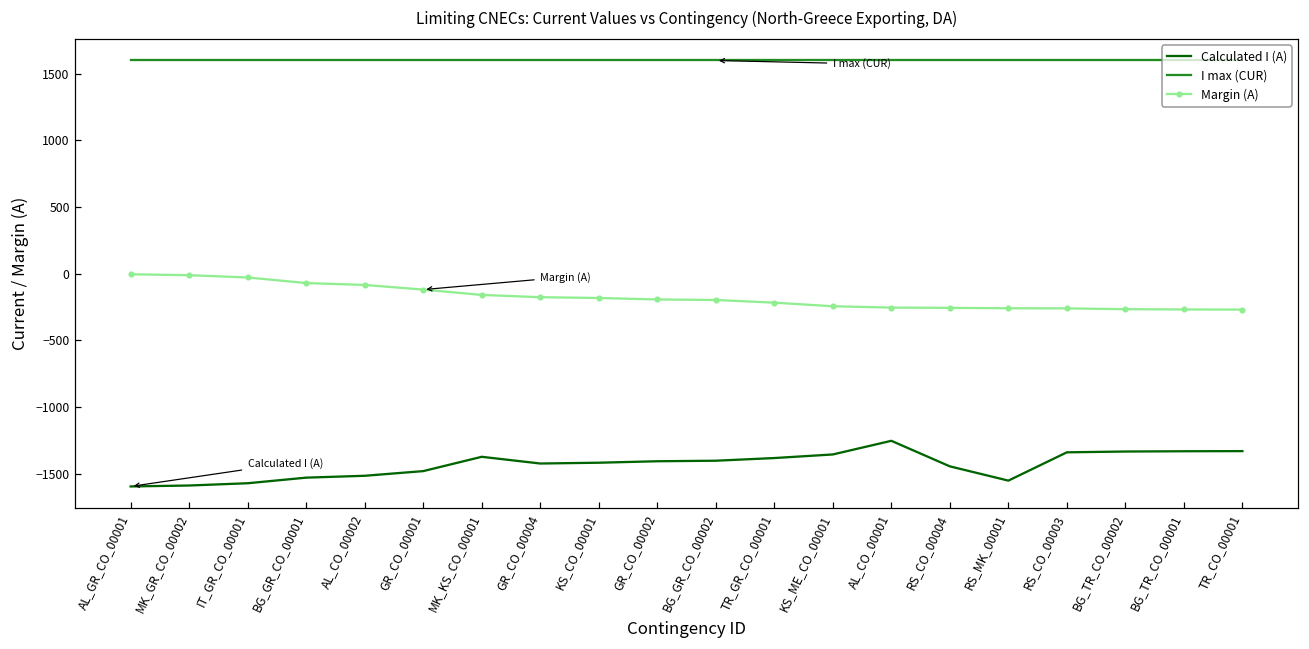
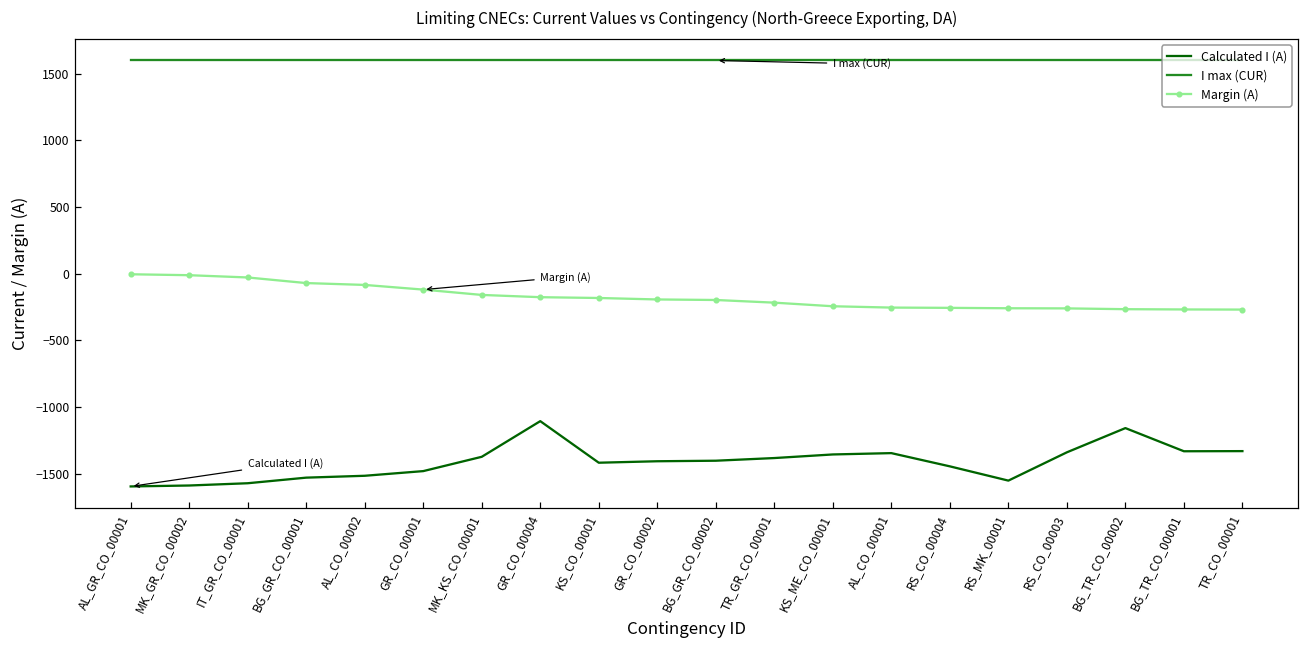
  {
    "Calculated I (A)": {
      "AL_GR_CO_00001": -1600,
      "MK_GR_CO_00002": -1590,
      "IT_GR_CO_00001": -1570,
      "BG_GR_CO_00001": -1530,
      "AL_CO_00002": -1520,
      "GR_CO_00001": -1480,
      "MK_KS_CO_00001": -1370,
-     "GR_CO_00004": -1420,
+     "GR_CO_00004": -1110,
      "KS_CO_00001": -1420,
      "GR_CO_00002": -1410,
      "BG_GR_CO_00002": -1400,
      "TR_GR_CO_00001": -1380,
      "KS_ME_CO_00001": -1360,
-     "AL_CO_00001": -1250,
+     "AL_CO_00001": -1350,
      "RS_CO_00004": -1450,
      "RS_MK_00001": -1550,
      "RS_CO_00003": -1340,
-     "BG_TR_CO_00002": -1330,
+     "BG_TR_CO_00002": -1160,
      "BG_TR_CO_00001": -1330,
      "TR_CO_00001": -1330
    },
    "I max (CUR)": {
      "AL_GR_CO_00001": 1600,
      "MK_GR_CO_00002": 1600,
      "IT_GR_CO_00001": 1600,
      "BG_GR_CO_00001": 1600,
      "AL_CO_00002": 1600,
      "GR_CO_00001": 1600,
      "MK_KS_CO_00001": 1600,
      "GR_CO_00004": 1600,
      "KS_CO_00001": 1600,
      "GR_CO_00002": 1600,
      "BG_GR_CO_00002": 1600,
      "TR_GR_CO_00001": 1600,
      "KS_ME_CO_00001": 1600,
      "AL_CO_00001": 1600,
      "RS_CO_00004": 1600,
      "RS_MK_00001": 1600,
      "RS_CO_00003": 1600,
      "BG_TR_CO_00002": 1600
    },
    "Margin (A)": {
      "AL_GR_CO_00001": 0,
      "MK_GR_CO_00002": -10,
      "IT_GR_CO_00001": -30,
      "BG_GR_CO_00001": -70,
      "AL_CO_00002": -80,
      "GR_CO_00001": -120,
      "MK_KS_CO_00001": -160,
      "GR_CO_00004": -180,
      "KS_CO_00001": -180,
      "GR_CO_00002": -190,
      "BG_GR_CO_00002": -200,
      "TR_GR_CO_00001": -220,
      "KS_ME_CO_00001": -240,
      "AL_CO_00001": -250,
      "RS_CO_00004": -260,
      "RS_MK_00001": -260,
      "RS_CO_00003": -260,
      "BG_TR_CO_00002": -270,
      "BG_TR_CO_00001": -270,
      "TR_CO_00001": -270
    }
  }
